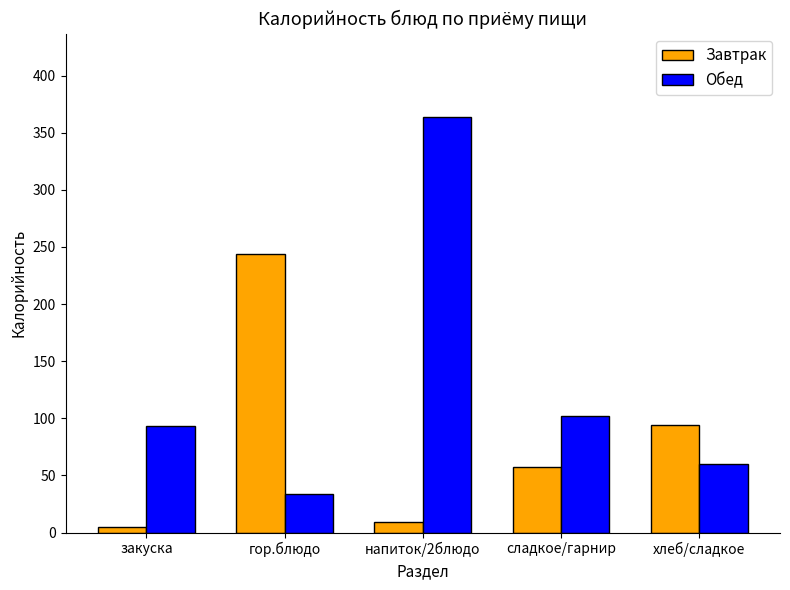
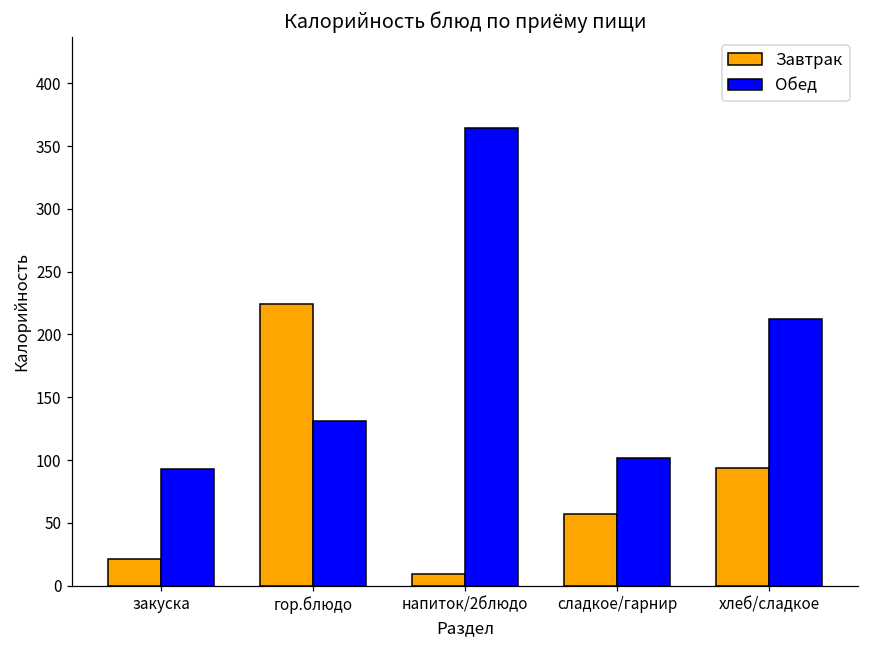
  {
    "Завтрак": {
-     "закуска": 5,
-     "гор.блюдо": 244,
+     "закуска": 21,
+     "гор.блюдо": 224,
      "напиток/2блюдо": 9,
      "сладкое/гарнир": 57,
      "хлеб/сладкое": 94
    },
    "Обед": {
      "закуска": 93,
-     "гор.блюдо": 34,
+     "гор.блюдо": 131,
      "напиток/2блюдо": 364,
      "сладкое/гарнир": 102,
-     "хлеб/сладкое": 60
+     "хлеб/сладкое": 212
    }
  }
